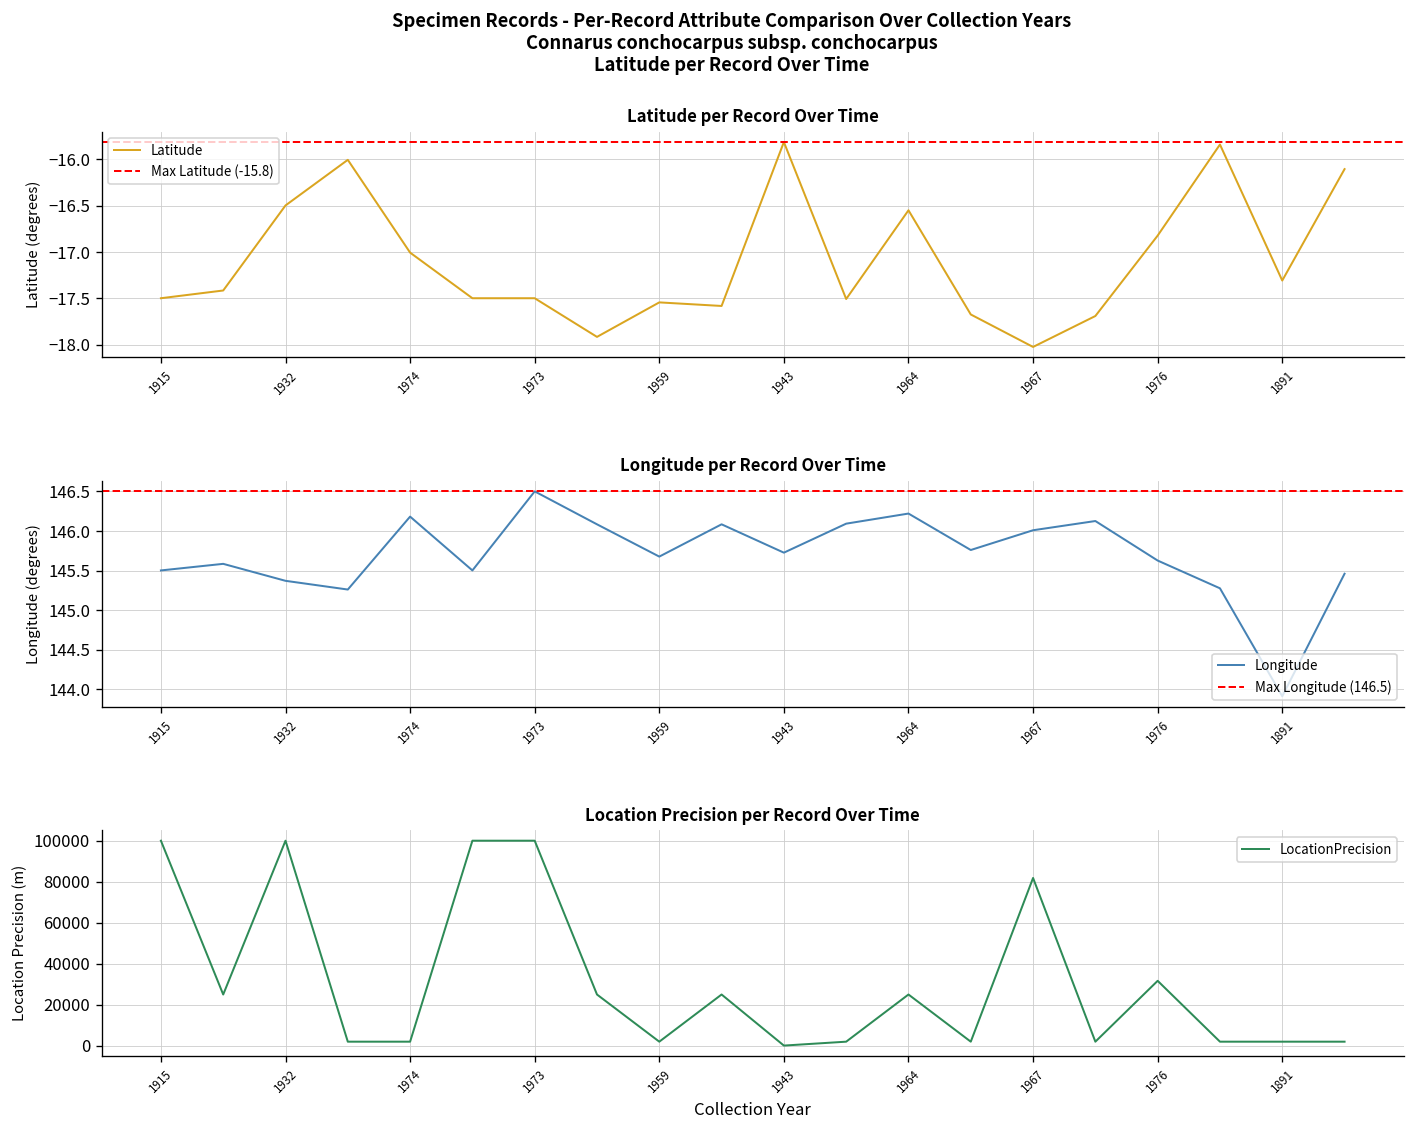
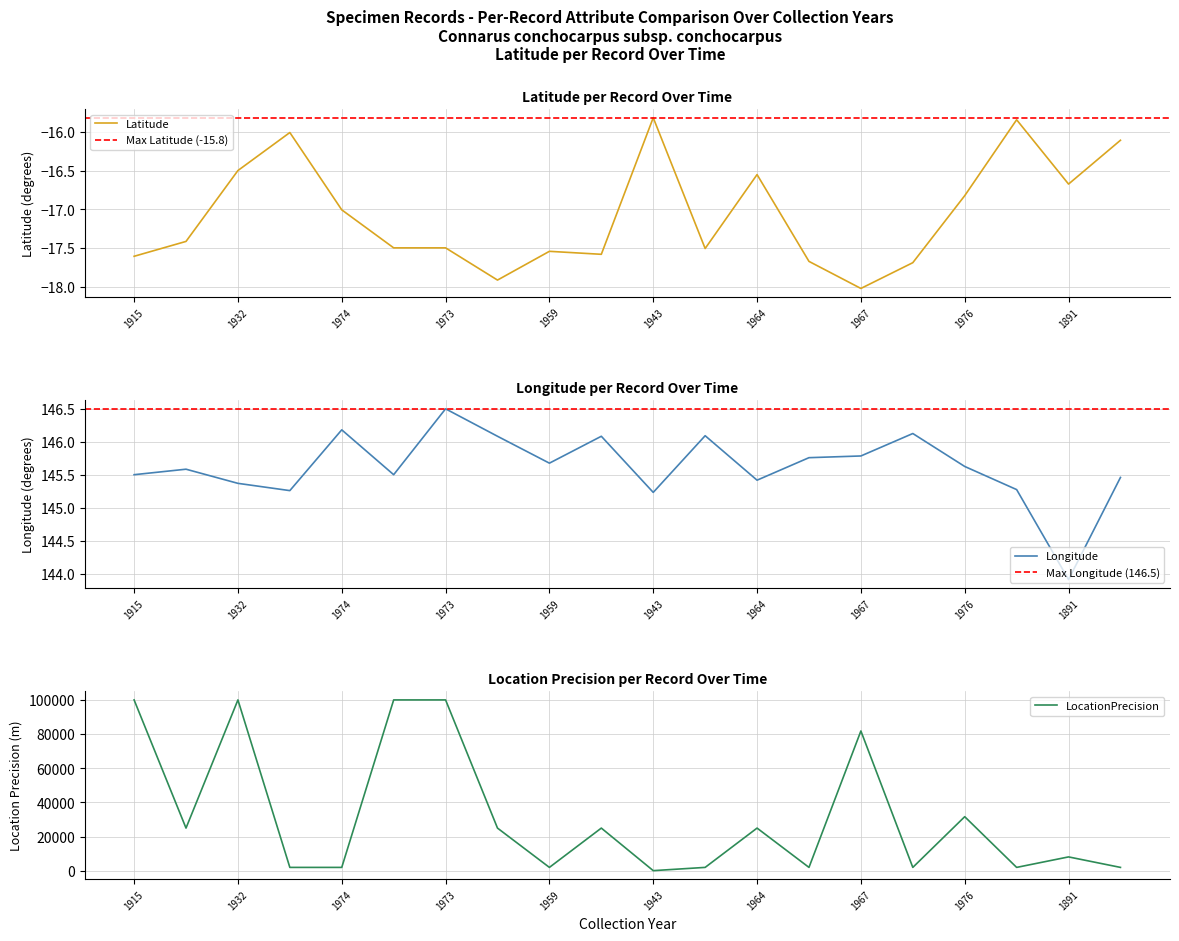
  {
    "Latitude per Record Over Time": {
-     "1915": -17.5,
+     "1915": -17.6,
      "1932": -16.5,
      "1974": -17.0,
      "1973": -17.5,
      "1959": -17.5,
      "1943": -15.8,
      "1964": -16.6,
      "1967": -18.0,
      "1976": -16.8,
-     "1891": -17.3
+     "1891": -16.7
    },
    "Longitude per Record Over Time": {
      "1915": 145.5,
      "1932": 145.4,
      "1974": 146.2,
      "1973": 146.5,
      "1959": 145.7,
-     "1943": 145.7,
-     "1964": 146.2,
-     "1967": 146.0,
+     "1943": 145.2,
+     "1964": 145.4,
+     "1967": 145.8,
      "1976": 145.6
    },
    "Location Precision per Record Over Time": {
      "1915": 100000,
      "1932": 100000,
      "1974": 2000,
      "1973": 100000,
      "1959": 2000,
      "1943": 0,
      "1964": 25000,
      "1967": 82000,
      "1976": 32000,
-     "1891": 2000
+     "1891": 8000
    }
  }
